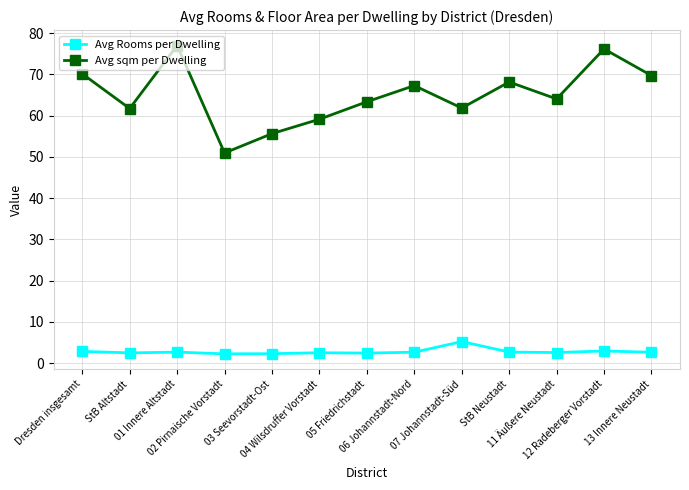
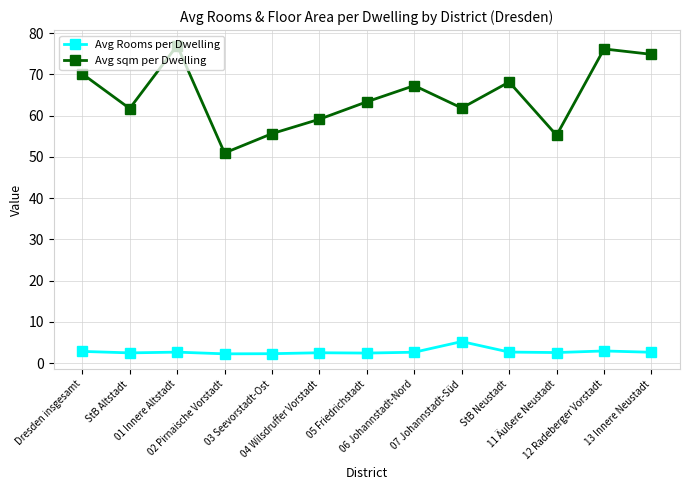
  {
    "Avg Rooms per Dwelling": {
      "Dresden insgesamt": 3,
      "StB Altstadt": 2,
      "01 Innere Altstadt": 3,
      "02 Pirnaische Vorstadt": 2,
      "03 Seevorstadt-Ost": 2,
      "04 Wilsdruffer Vorstadt": 2,
      "05 Friedrichstadt": 2,
      "06 Johannstadt-Nord": 3,
      "07 Johannstadt-Süd": 5,
      "StB Neustadt": 3,
      "11 Äußere Neustadt": 3,
      "12 Radeberger Vorstadt": 3,
      "13 Innere Neustadt": 3
    },
    "Avg sqm per Dwelling": {
      "Dresden insgesamt": 70,
      "StB Altstadt": 62,
      "02 Pirnaische Vorstadt": 51,
      "03 Seevorstadt-Ost": 56,
      "04 Wilsdruffer Vorstadt": 59,
      "05 Friedrichstadt": 63,
      "06 Johannstadt-Nord": 67,
      "07 Johannstadt-Süd": 62,
      "StB Neustadt": 68,
-     "11 Äußere Neustadt": 64,
+     "11 Äußere Neustadt": 55,
      "12 Radeberger Vorstadt": 76,
-     "13 Innere Neustadt": 70
+     "13 Innere Neustadt": 75
    }
  }
